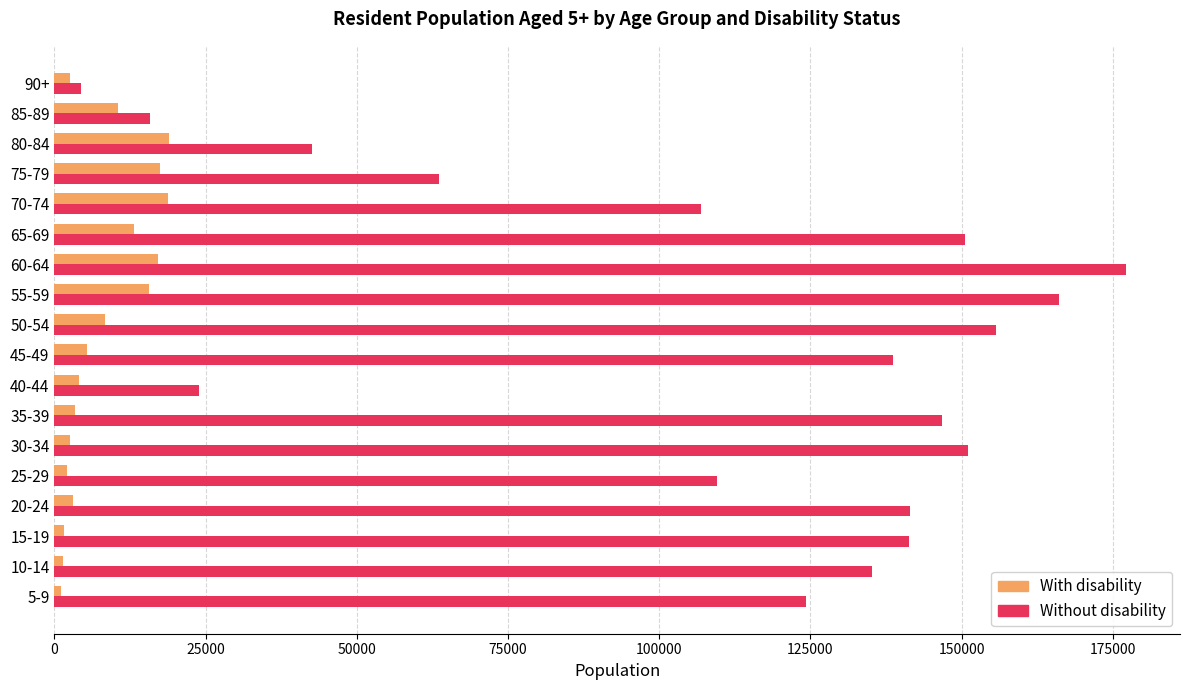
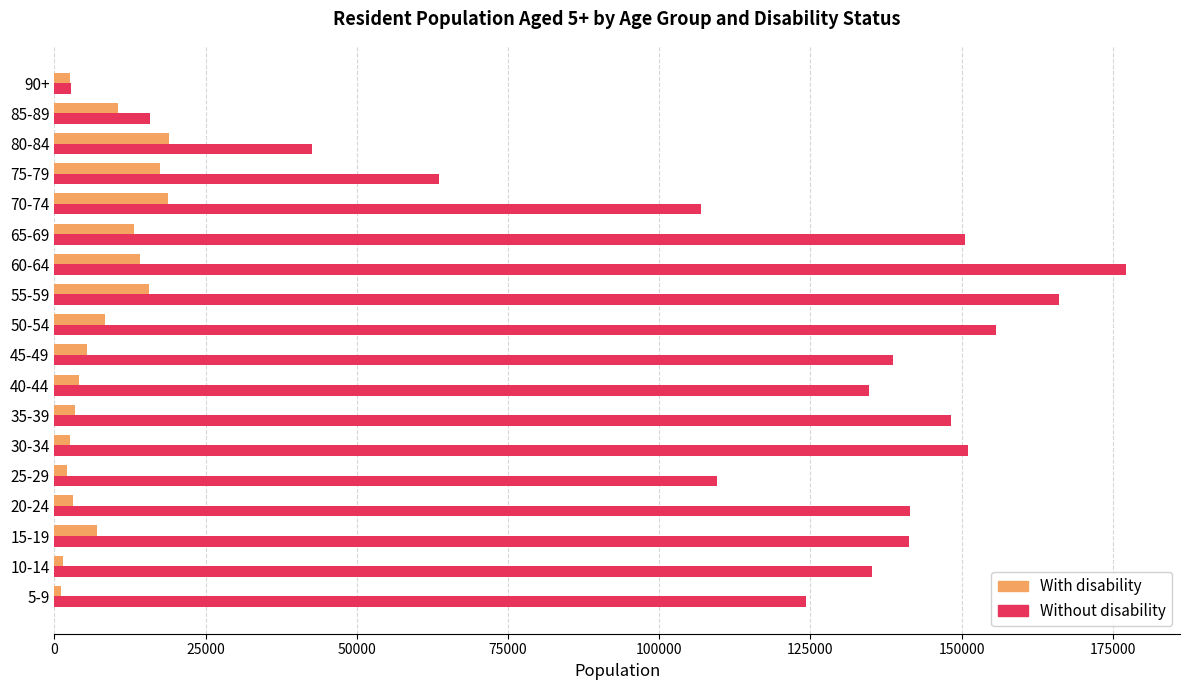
  {
    "With disability": {
      "90+": 3000,
      "85-89": 11000,
      "80-84": 19000,
      "75-79": 17000,
      "70-74": 19000,
      "65-69": 13000,
-     "60-64": 17000,
+     "60-64": 14000,
      "55-59": 16000,
      "50-54": 8000,
      "45-49": 5000,
      "40-44": 4000,
      "35-39": 3000,
      "30-34": 3000,
      "25-29": 2000,
      "20-24": 3000,
-     "15-19": 2000,
+     "15-19": 7000,
      "10-14": 1000,
      "5-9": 1000
    },
    "Without disability": {
-     "90+": 4000,
+     "90+": 3000,
      "85-89": 16000,
      "80-84": 43000,
      "75-79": 64000,
      "70-74": 107000,
      "65-69": 151000,
      "60-64": 177000,
      "55-59": 166000,
      "50-54": 156000,
      "45-49": 139000,
-     "40-44": 24000,
-     "35-39": 147000,
+     "40-44": 135000,
+     "35-39": 148000,
      "30-34": 151000,
      "25-29": 110000,
      "20-24": 142000,
      "15-19": 141000,
      "10-14": 135000,
      "5-9": 124000
    }
  }
